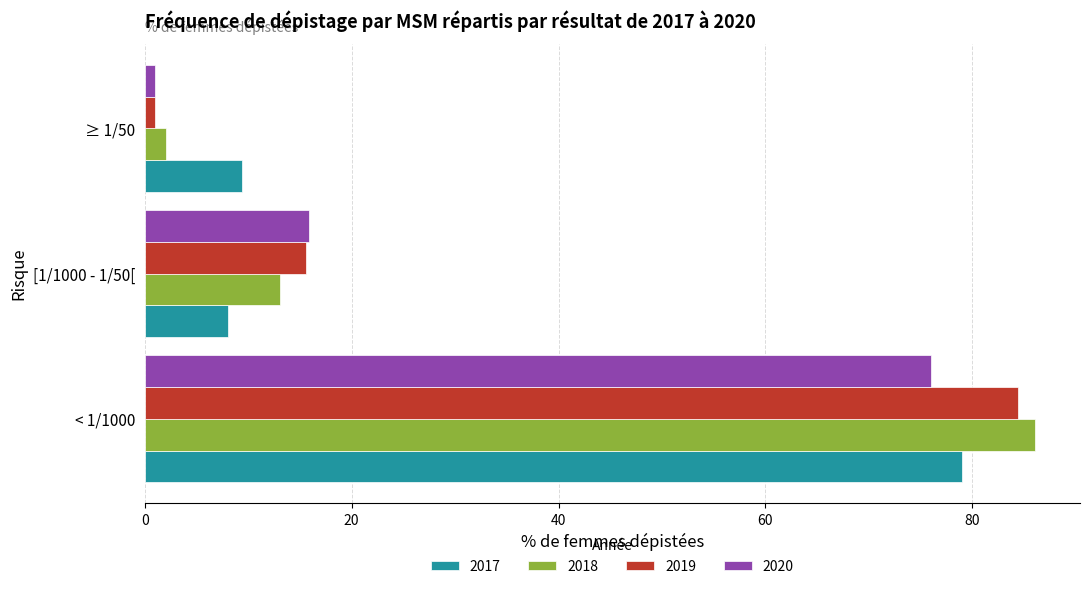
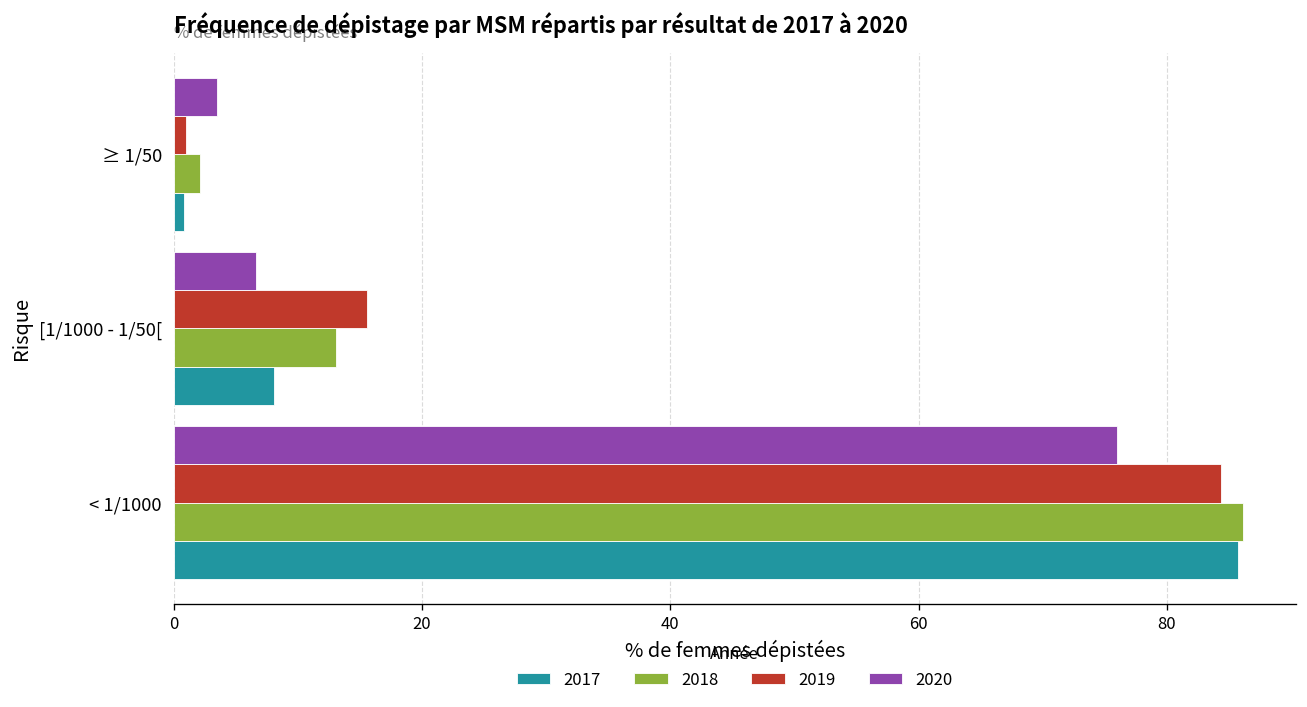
  {
    "2017": {
-     "≥ 1/50": 9.4,
+     "≥ 1/50": 0.8,
      "[1/1000 - 1/50[": 8.1,
-     "< 1/1000": 79.0
+     "< 1/1000": 85.7
    },
    "2018": {
      "≥ 1/50": 2.1,
      "[1/1000 - 1/50[": 13.1,
      "< 1/1000": 86.1
    },
    "2019": {
      "≥ 1/50": 1.0,
      "[1/1000 - 1/50[": 15.6,
      "< 1/1000": 84.4
    },
    "2020": {
-     "≥ 1/50": 1.0,
-     "[1/1000 - 1/50[": 15.9,
+     "≥ 1/50": 3.5,
+     "[1/1000 - 1/50[": 6.6,
      "< 1/1000": 76.0
    }
  }
